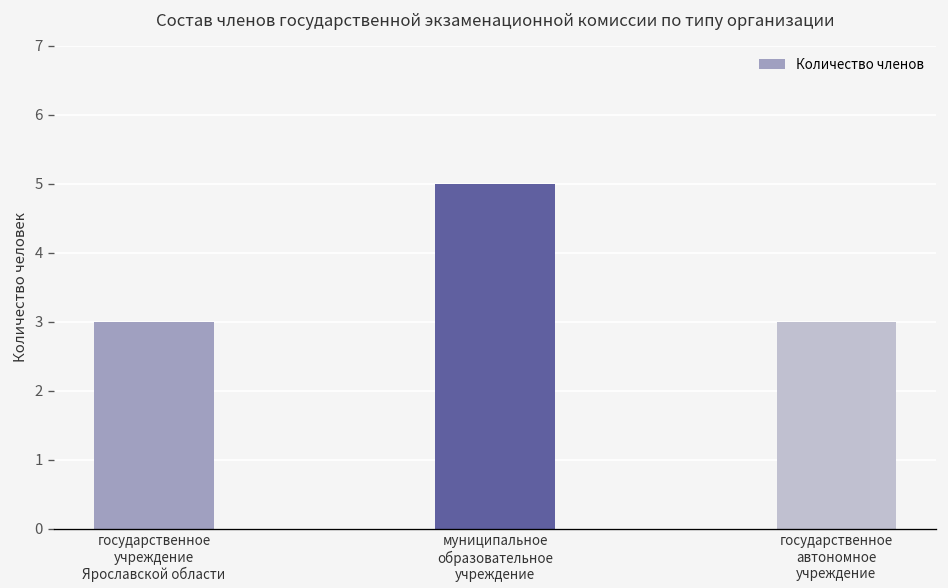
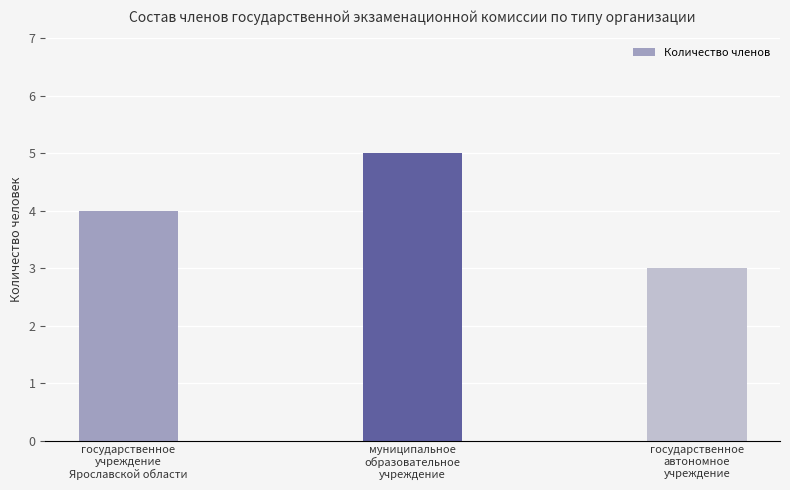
  {
-   "государственное учреждение Ярославской области": 3,
+   "государственное учреждение Ярославской области": 4,
    "муниципальное образовательное учреждение": 5,
    "государственное автономное учреждение": 3
  }
